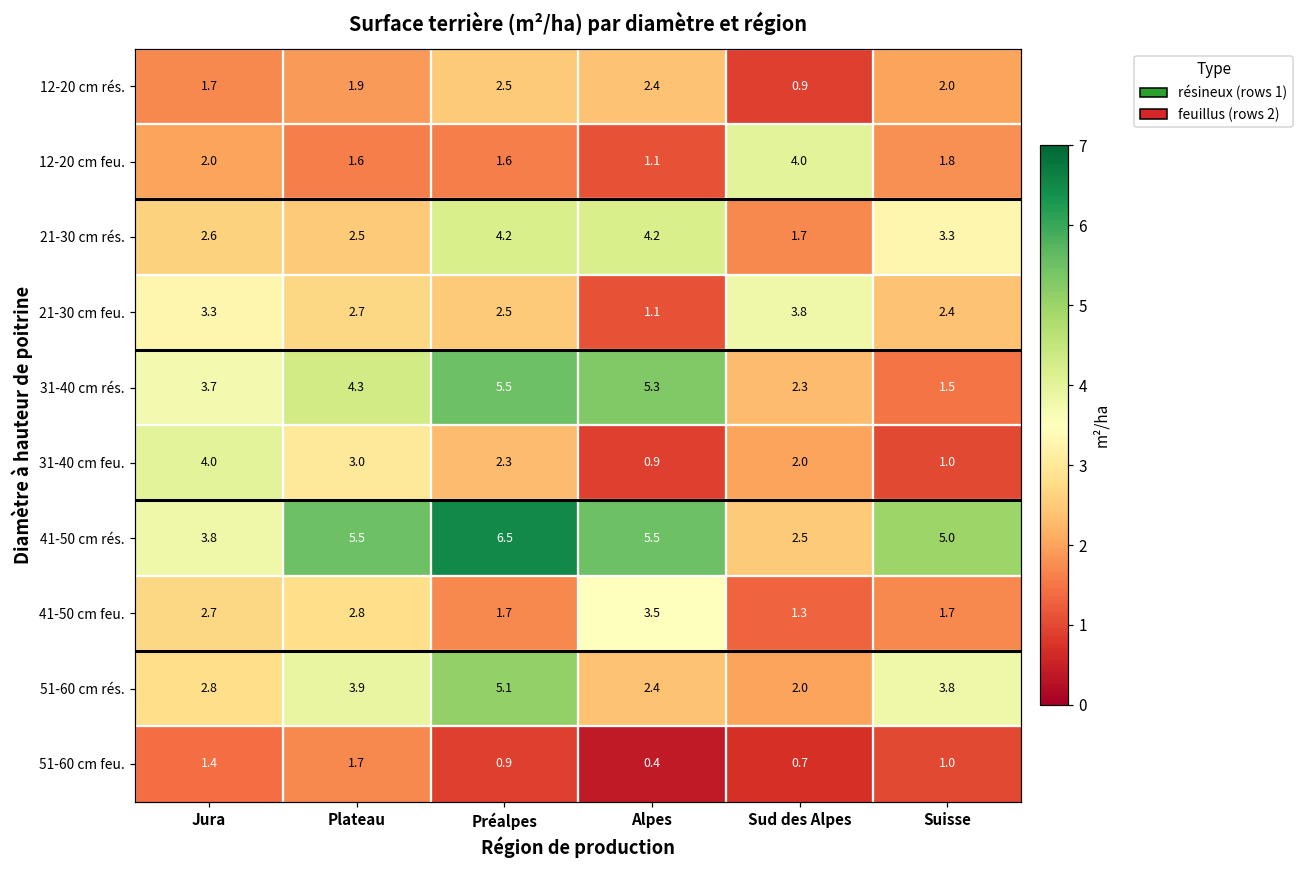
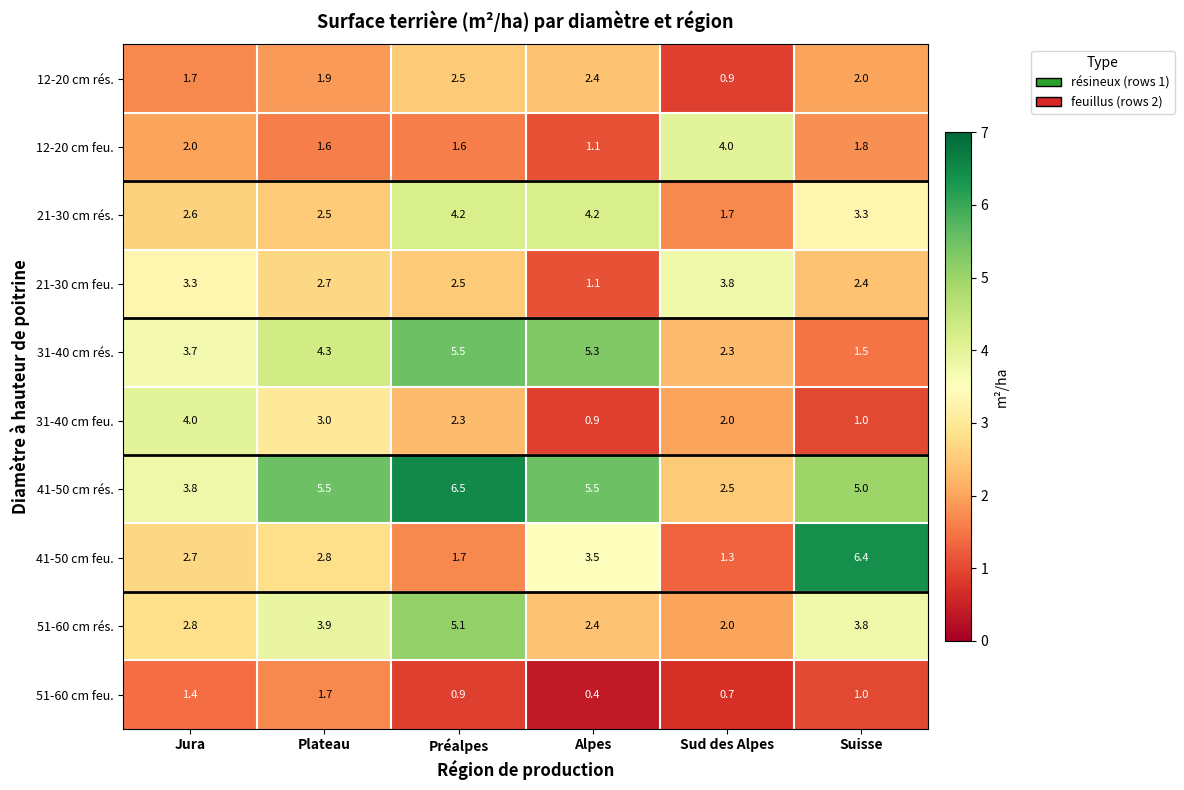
  {
    "12-20 cm rés.": {
      "Jura": 1.7,
      "Plateau": 1.9,
      "Préalpes": 2.5,
      "Alpes": 2.4,
      "Sud des Alpes": 0.9,
      "Suisse": 2.0
    },
    "12-20 cm feu.": {
      "Jura": 2.0,
      "Plateau": 1.6,
      "Préalpes": 1.6,
      "Alpes": 1.1,
      "Sud des Alpes": 4.0,
      "Suisse": 1.8
    },
    "21-30 cm rés.": {
      "Jura": 2.6,
      "Plateau": 2.5,
      "Préalpes": 4.2,
      "Alpes": 4.2,
      "Sud des Alpes": 1.7,
      "Suisse": 3.3
    },
    "21-30 cm feu.": {
      "Jura": 3.3,
      "Plateau": 2.7,
      "Préalpes": 2.5,
      "Alpes": 1.1,
      "Sud des Alpes": 3.8,
      "Suisse": 2.4
    },
    "31-40 cm rés.": {
      "Jura": 3.7,
      "Plateau": 4.3,
      "Préalpes": 5.5,
      "Alpes": 5.3,
      "Sud des Alpes": 2.3,
      "Suisse": 1.5
    },
    "31-40 cm feu.": {
      "Jura": 4.0,
      "Plateau": 3.0,
      "Préalpes": 2.3,
      "Alpes": 0.9,
      "Sud des Alpes": 2.0,
      "Suisse": 1.0
    },
    "41-50 cm rés.": {
      "Jura": 3.8,
      "Plateau": 5.5,
      "Préalpes": 6.5,
      "Alpes": 5.5,
      "Sud des Alpes": 2.5,
      "Suisse": 5.0
    },
    "41-50 cm feu.": {
      "Jura": 2.7,
      "Plateau": 2.8,
      "Préalpes": 1.7,
      "Alpes": 3.5,
      "Sud des Alpes": 1.3,
-     "Suisse": 1.7
+     "Suisse": 6.4
    },
    "51-60 cm rés.": {
      "Jura": 2.8,
      "Plateau": 3.9,
      "Préalpes": 5.1,
      "Alpes": 2.4,
      "Sud des Alpes": 2.0,
      "Suisse": 3.8
    },
    "51-60 cm feu.": {
      "Jura": 1.4,
      "Plateau": 1.7,
      "Préalpes": 0.9,
      "Alpes": 0.4,
      "Sud des Alpes": 0.7,
      "Suisse": 1.0
    }
  }
